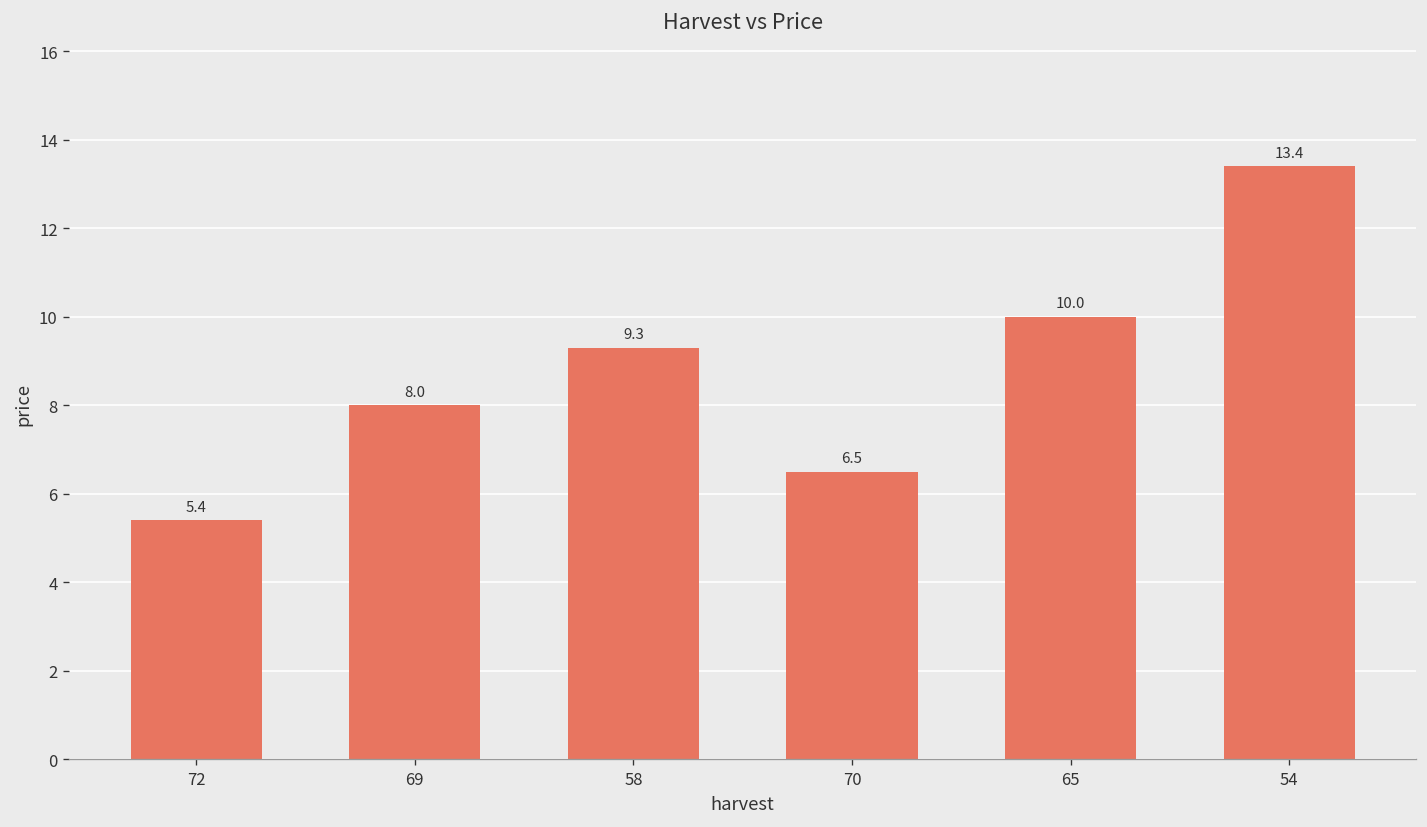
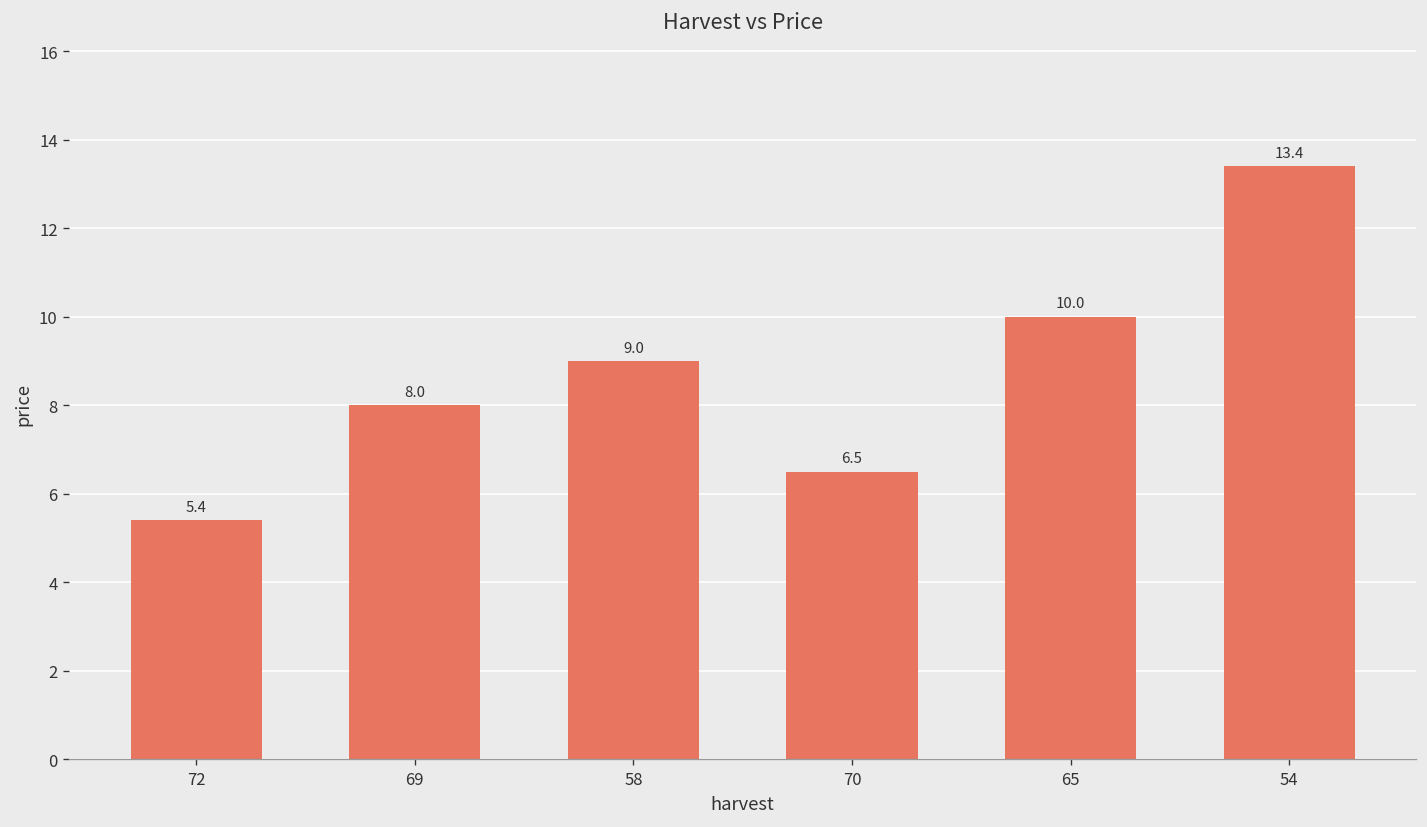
  {
    "72": 5.4,
    "69": 8.0,
-   "58": 9.3,
+   "58": 9.0,
    "70": 6.5,
    "65": 10.0,
    "54": 13.4
  }
